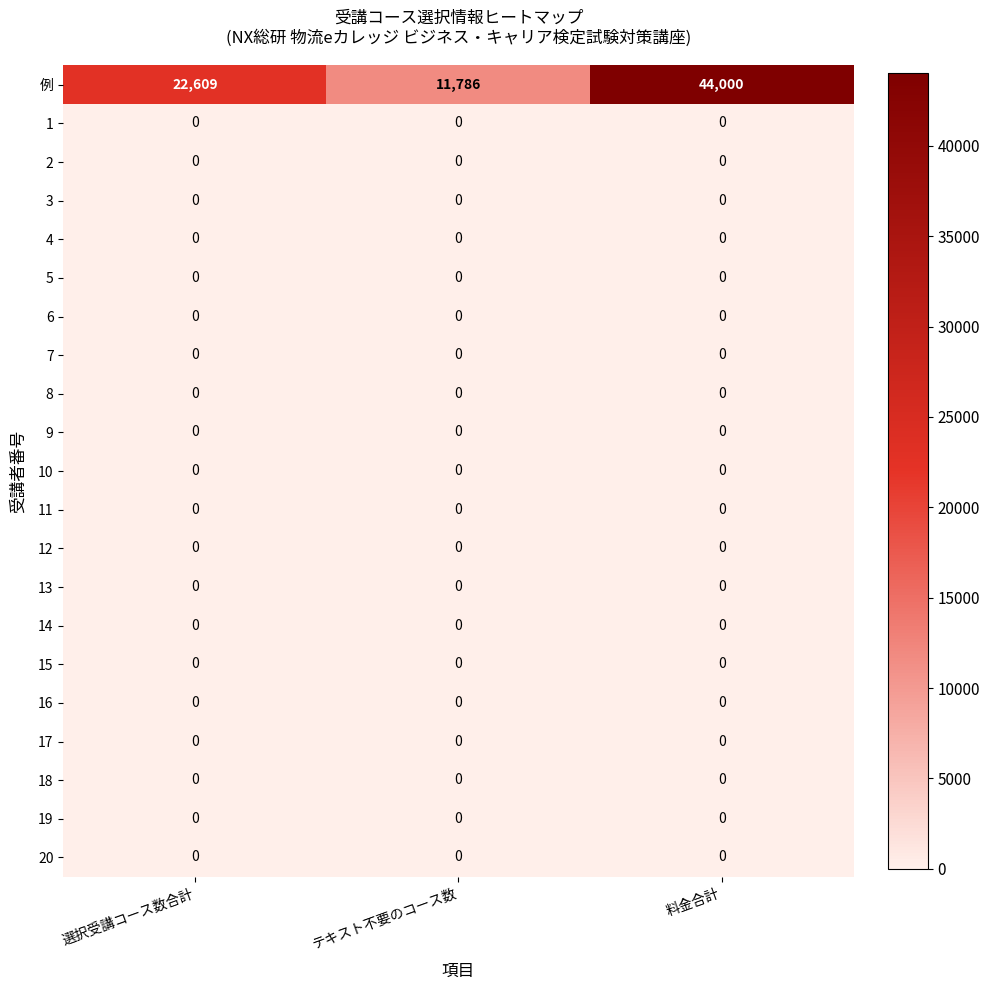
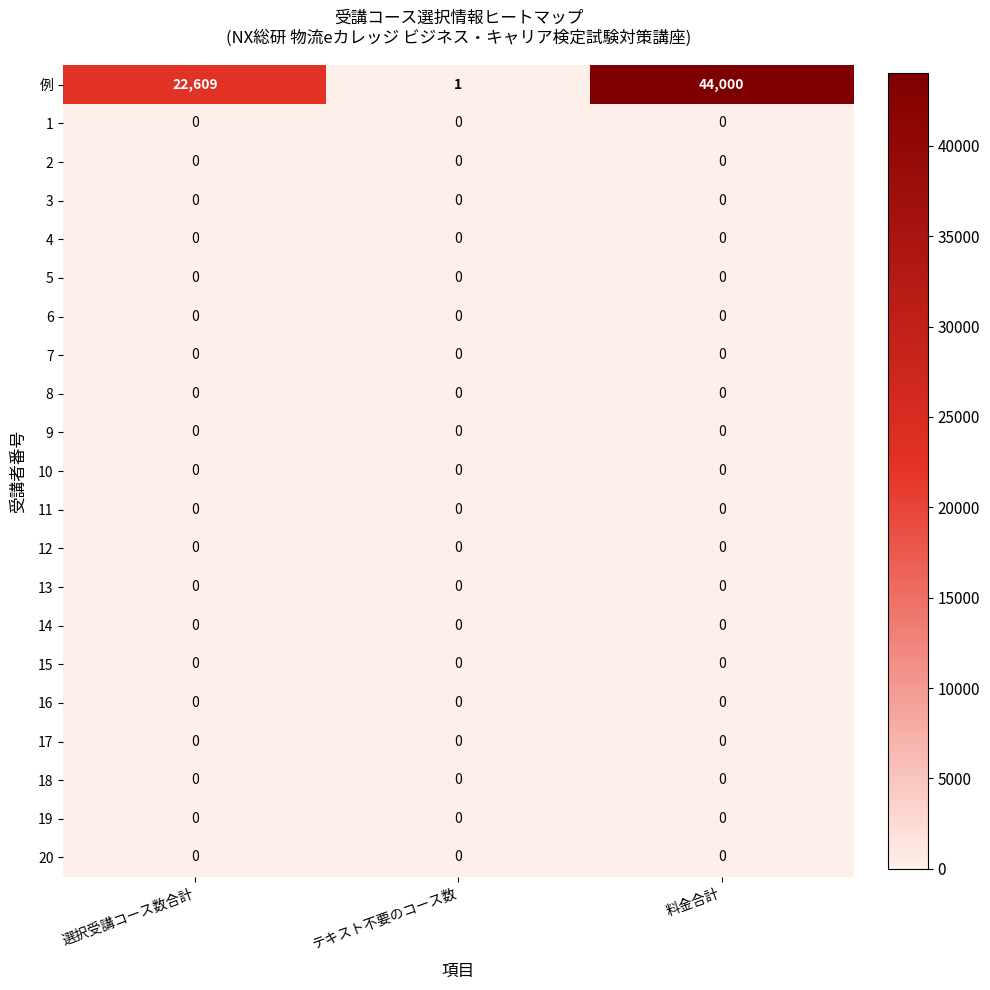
  {
    "例": {
      "選択受講コース数合計": "22,609",
-     "テキスト不要のコース数": "11,786",
+     "テキスト不要のコース数": "1",
      "料金合計": "44,000"
    },
    "1": {
      "選択受講コース数合計": "0",
      "テキスト不要のコース数": "0",
      "料金合計": "0"
    },
    "2": {
      "選択受講コース数合計": "0",
      "テキスト不要のコース数": "0",
      "料金合計": "0"
    },
    "3": {
      "選択受講コース数合計": "0",
      "テキスト不要のコース数": "0",
      "料金合計": "0"
    },
    "4": {
      "選択受講コース数合計": "0",
      "テキスト不要のコース数": "0",
      "料金合計": "0"
    },
    "5": {
      "選択受講コース数合計": "0",
      "テキスト不要のコース数": "0",
      "料金合計": "0"
    },
    "6": {
      "選択受講コース数合計": "0",
      "テキスト不要のコース数": "0",
      "料金合計": "0"
    },
    "7": {
      "選択受講コース数合計": "0",
      "テキスト不要のコース数": "0",
      "料金合計": "0"
    },
    "8": {
      "選択受講コース数合計": "0",
      "テキスト不要のコース数": "0",
      "料金合計": "0"
    },
    "9": {
      "選択受講コース数合計": "0",
      "テキスト不要のコース数": "0",
      "料金合計": "0"
    },
    "10": {
      "選択受講コース数合計": "0",
      "テキスト不要のコース数": "0",
      "料金合計": "0"
    },
    "11": {
      "選択受講コース数合計": "0",
      "テキスト不要のコース数": "0",
      "料金合計": "0"
    },
    "12": {
      "選択受講コース数合計": "0",
      "テキスト不要のコース数": "0",
      "料金合計": "0"
    },
    "13": {
      "選択受講コース数合計": "0",
      "テキスト不要のコース数": "0",
      "料金合計": "0"
    },
    "14": {
      "選択受講コース数合計": "0",
      "テキスト不要のコース数": "0",
      "料金合計": "0"
    },
    "15": {
      "選択受講コース数合計": "0",
      "テキスト不要のコース数": "0",
      "料金合計": "0"
    },
    "16": {
      "選択受講コース数合計": "0",
      "テキスト不要のコース数": "0",
      "料金合計": "0"
    },
    "17": {
      "選択受講コース数合計": "0",
      "テキスト不要のコース数": "0",
      "料金合計": "0"
    },
    "18": {
      "選択受講コース数合計": "0",
      "テキスト不要のコース数": "0",
      "料金合計": "0"
    },
    "19": {
      "選択受講コース数合計": "0",
      "テキスト不要のコース数": "0",
      "料金合計": "0"
    },
    "20": {
      "選択受講コース数合計": "0",
      "テキスト不要のコース数": "0",
      "料金合計": "0"
    }
  }
